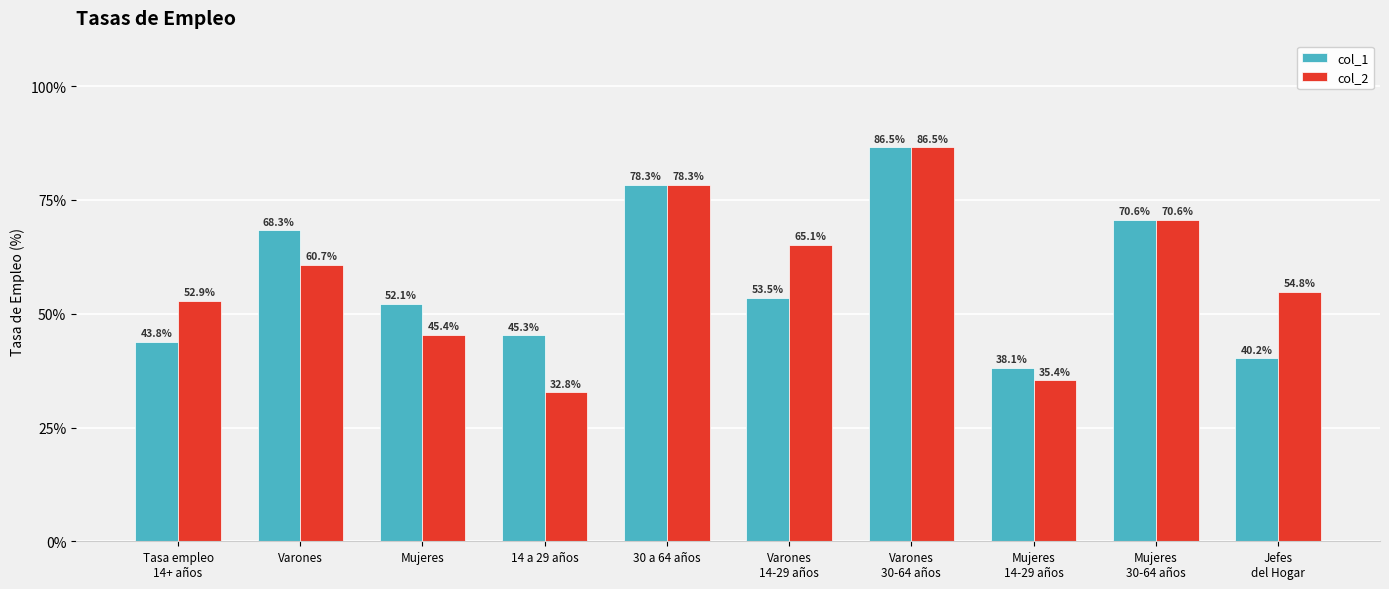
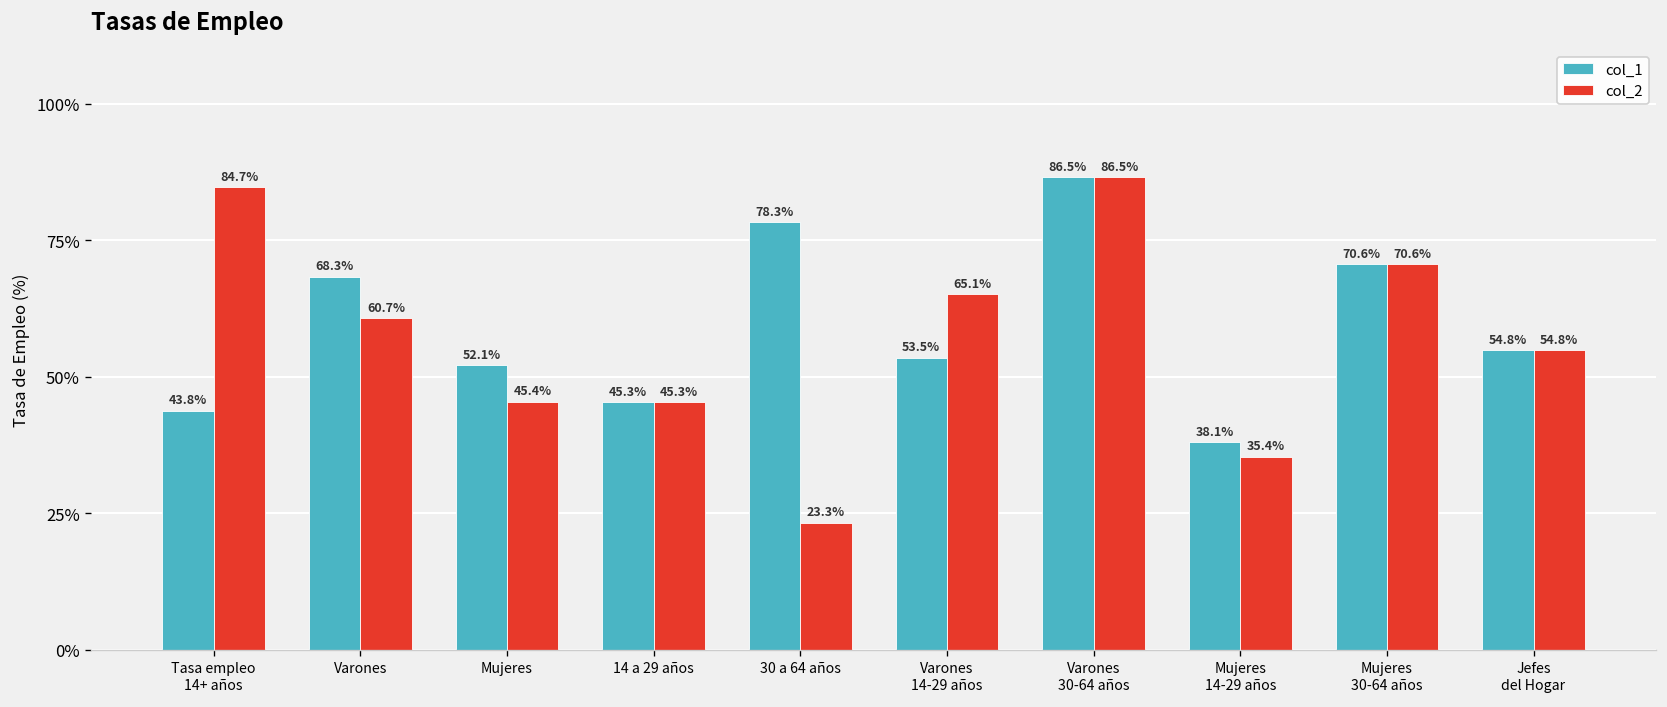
  {
    "col_1": {
      "Tasa empleo 14+ años": "43.8%",
      "Varones": "68.3%",
      "Mujeres": "52.1%",
      "14 a 29 años": "45.3%",
      "30 a 64 años": "78.3%",
      "Varones 14-29 años": "53.5%",
      "Varones 30-64 años": "86.5%",
      "Mujeres 14-29 años": "38.1%",
      "Mujeres 30-64 años": "70.6%",
-     "Jefes del Hogar": "40.2%"
+     "Jefes del Hogar": "54.8%"
    },
    "col_2": {
-     "Tasa empleo 14+ años": "52.9%",
+     "Tasa empleo 14+ años": "84.7%",
      "Varones": "60.7%",
      "Mujeres": "45.4%",
-     "14 a 29 años": "32.8%",
-     "30 a 64 años": "78.3%",
+     "14 a 29 años": "45.3%",
+     "30 a 64 años": "23.3%",
      "Varones 14-29 años": "65.1%",
      "Varones 30-64 años": "86.5%",
      "Mujeres 14-29 años": "35.4%",
      "Mujeres 30-64 años": "70.6%",
      "Jefes del Hogar": "54.8%"
    }
  }
